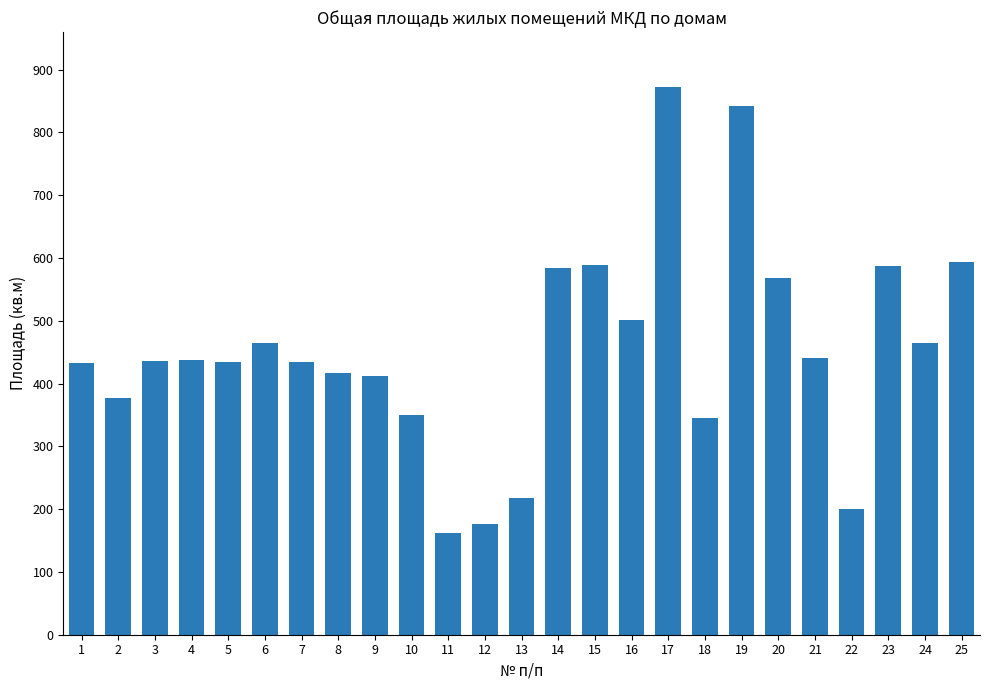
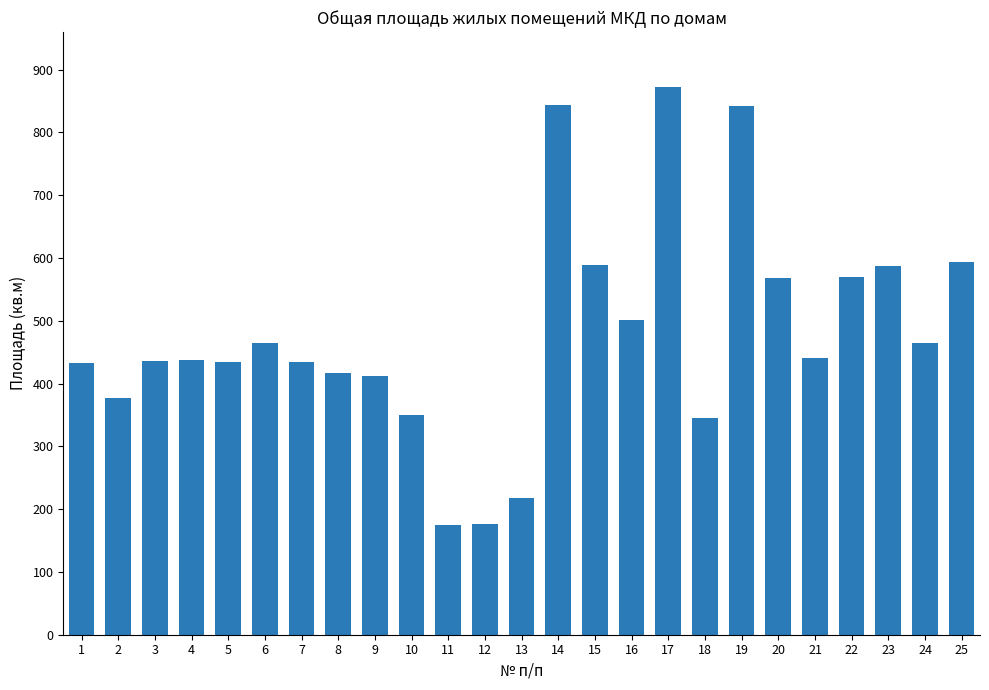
  {
    "1": 430,
    "2": 380,
    "3": 440,
    "4": 440,
    "5": 430,
    "6": 460,
    "7": 430,
    "8": 420,
    "9": 410,
    "10": 350,
-   "11": 160,
+   "11": 180,
    "12": 180,
    "13": 220,
-   "14": 580,
+   "14": 840,
    "15": 590,
    "16": 500,
    "17": 870,
    "18": 350,
    "19": 840,
    "20": 570,
    "21": 440,
-   "22": 200,
+   "22": 570,
    "23": 590,
    "24": 470,
    "25": 590
  }
